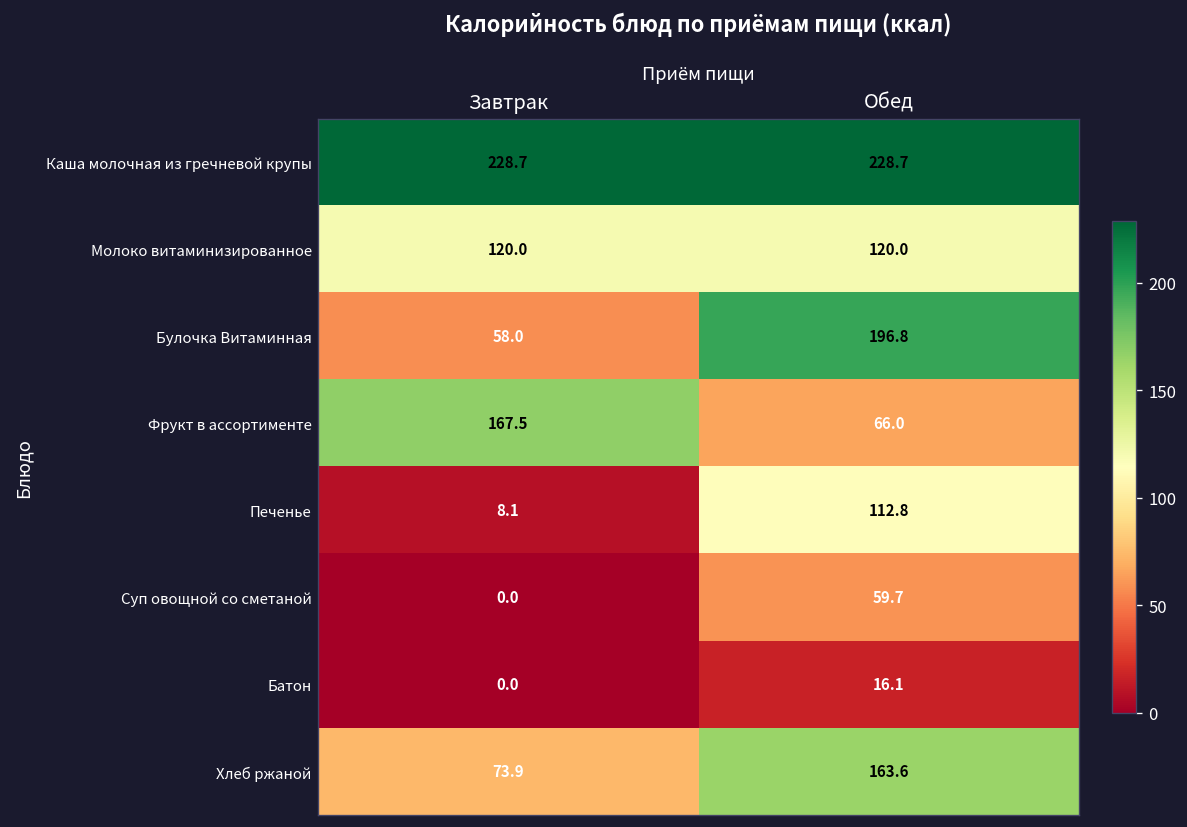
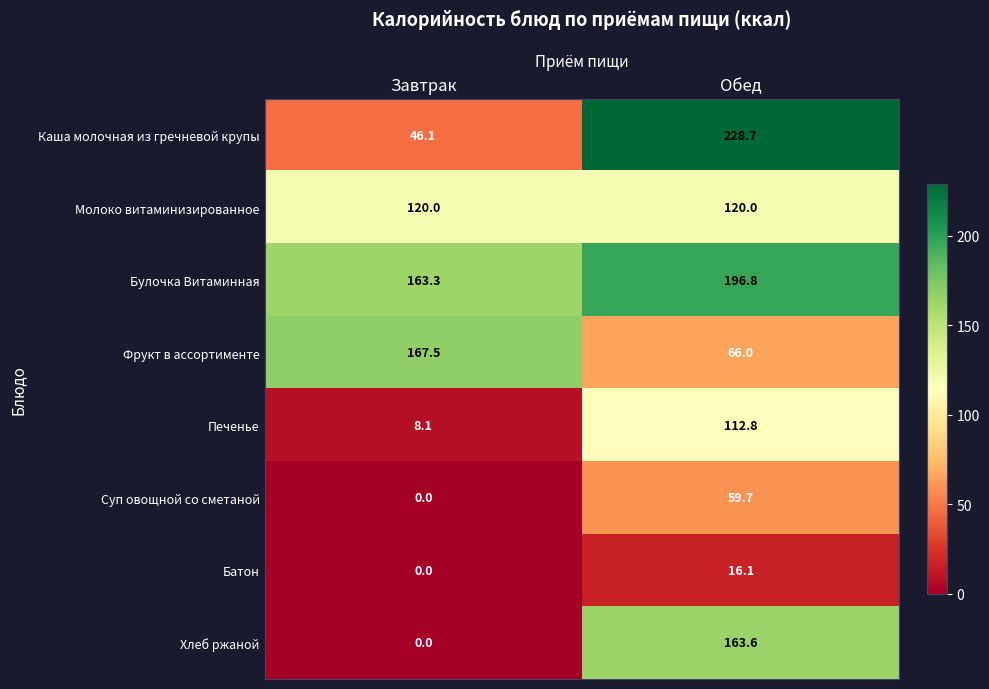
  {
    "Каша молочная из гречневой крупы": {
-     "Завтрак": 228.7,
+     "Завтрак": 46.1,
      "Обед": 228.7
    },
    "Молоко витаминизированное": {
      "Завтрак": 120.0,
      "Обед": 120.0
    },
    "Булочка Витаминная": {
-     "Завтрак": 58.0,
+     "Завтрак": 163.3,
      "Обед": 196.8
    },
    "Фрукт в ассортименте": {
      "Завтрак": 167.5,
      "Обед": 66.0
    },
    "Печенье": {
      "Завтрак": 8.1,
      "Обед": 112.8
    },
    "Суп овощной со сметаной": {
      "Завтрак": 0.0,
      "Обед": 59.7
    },
    "Батон": {
      "Завтрак": 0.0,
      "Обед": 16.1
    },
    "Хлеб ржаной": {
-     "Завтрак": 73.9,
+     "Завтрак": 0.0,
      "Обед": 163.6
    }
  }
